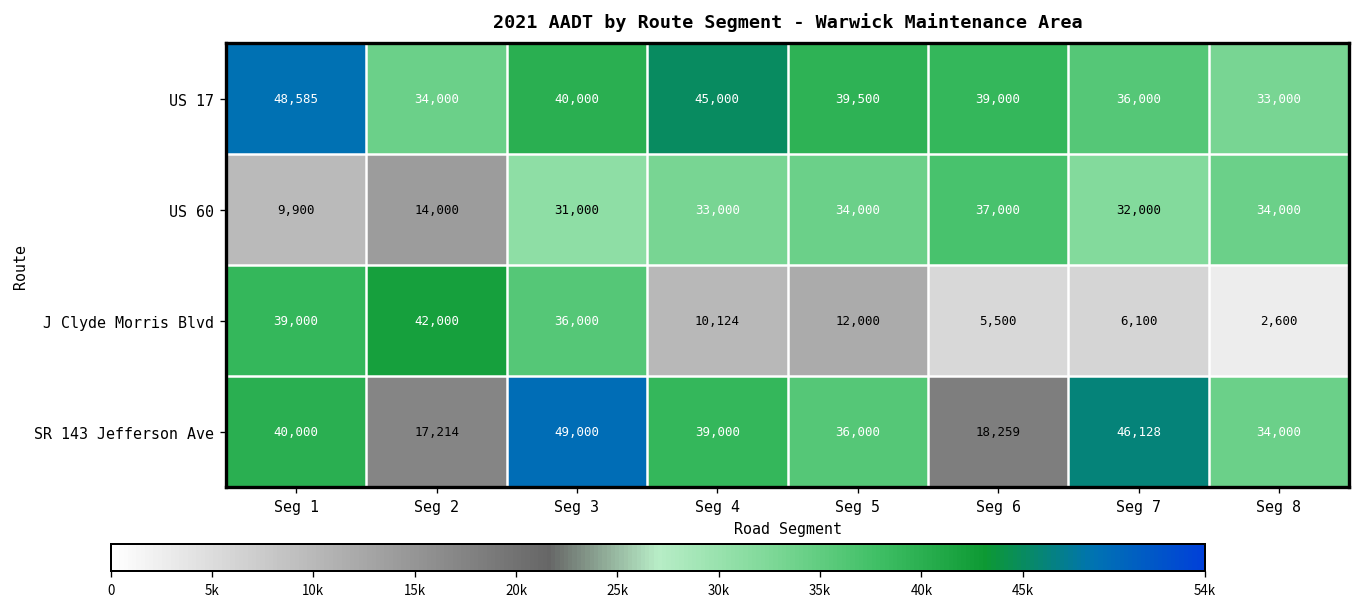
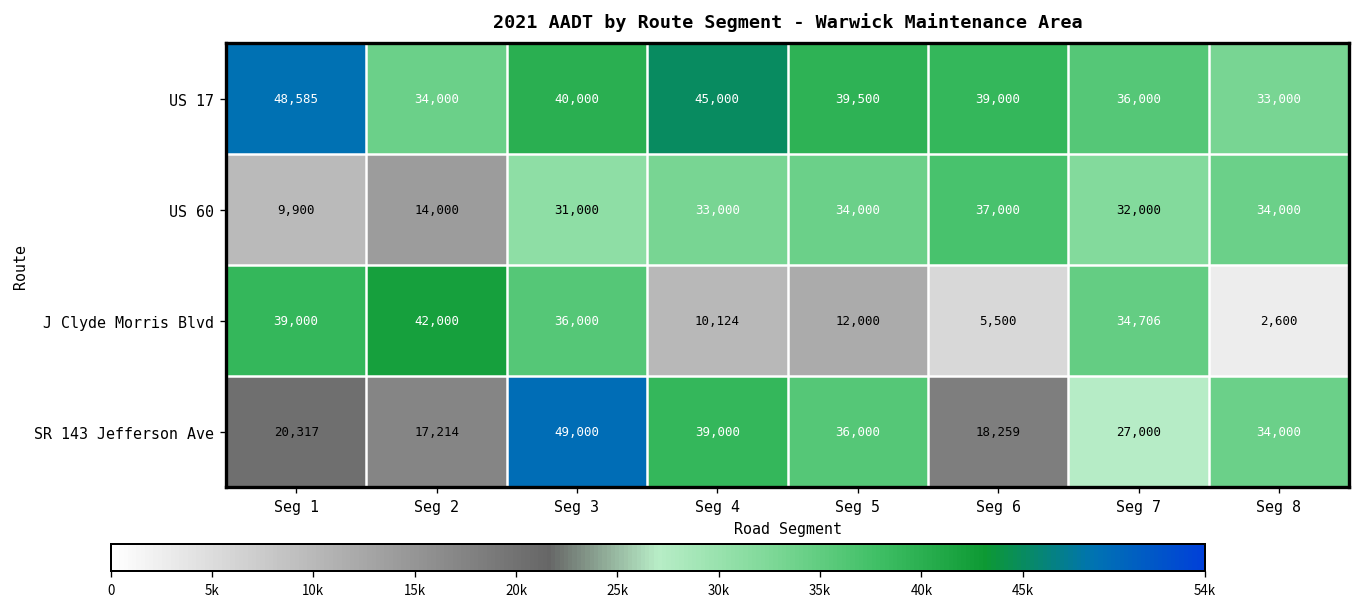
  {
    "US 17": {
      "Seg 1": "48,585",
      "Seg 2": "34,000",
      "Seg 3": "40,000",
      "Seg 4": "45,000",
      "Seg 5": "39,500",
      "Seg 6": "39,000",
      "Seg 7": "36,000",
      "Seg 8": "33,000"
    },
    "US 60": {
      "Seg 1": "9,900",
      "Seg 2": "14,000",
      "Seg 3": "31,000",
      "Seg 4": "33,000",
      "Seg 5": "34,000",
      "Seg 6": "37,000",
      "Seg 7": "32,000",
      "Seg 8": "34,000"
    },
    "J Clyde Morris Blvd": {
      "Seg 1": "39,000",
      "Seg 2": "42,000",
      "Seg 3": "36,000",
      "Seg 4": "10,124",
      "Seg 5": "12,000",
      "Seg 6": "5,500",
-     "Seg 7": "6,100",
+     "Seg 7": "34,706",
      "Seg 8": "2,600"
    },
    "SR 143 Jefferson Ave": {
-     "Seg 1": "40,000",
+     "Seg 1": "20,317",
      "Seg 2": "17,214",
      "Seg 3": "49,000",
      "Seg 4": "39,000",
      "Seg 5": "36,000",
      "Seg 6": "18,259",
-     "Seg 7": "46,128",
+     "Seg 7": "27,000",
      "Seg 8": "34,000"
    }
  }
